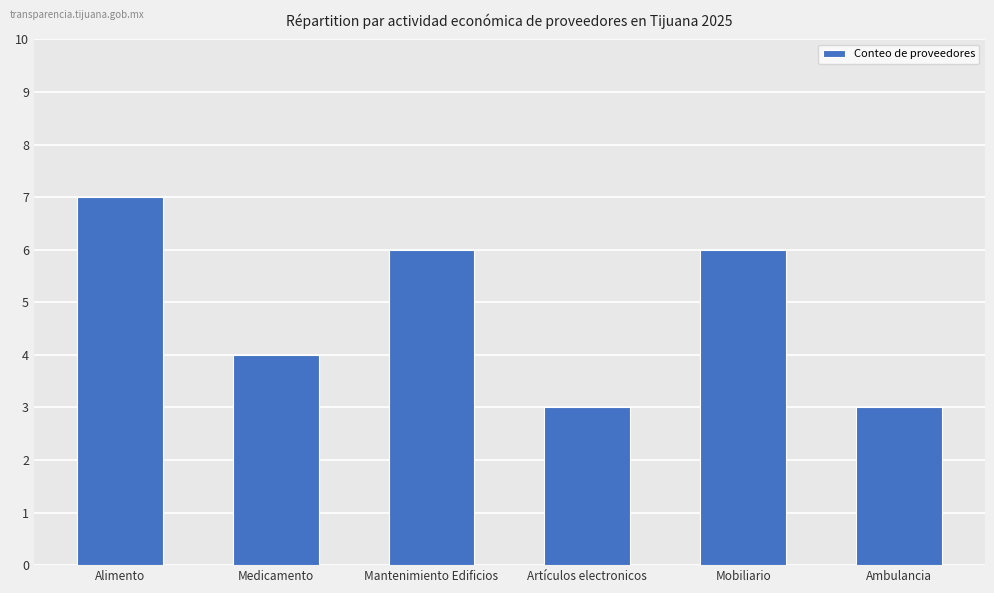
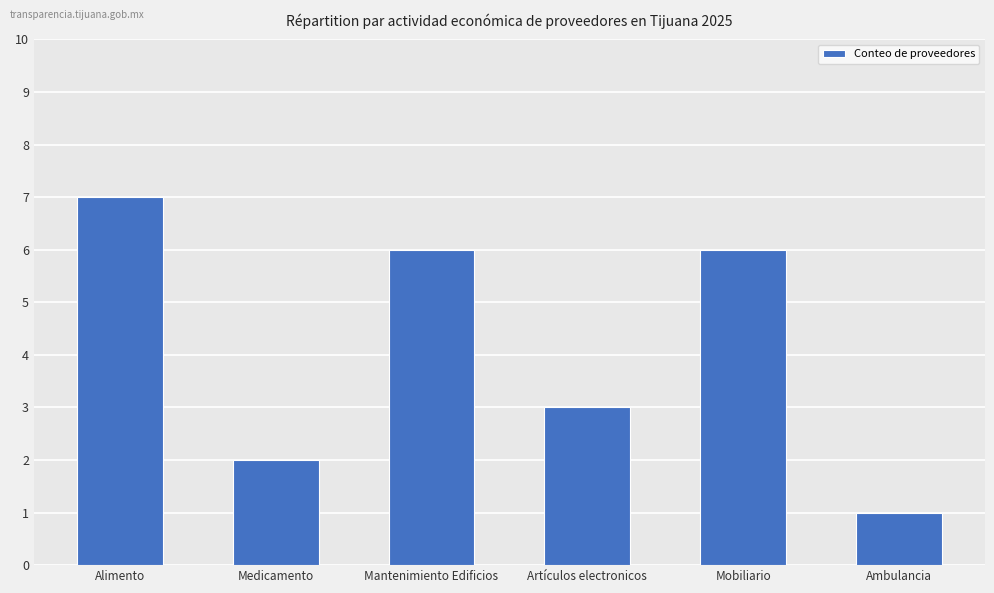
  {
    "Alimento": 7,
-   "Medicamento": 4,
+   "Medicamento": 2,
    "Mantenimiento Edificios": 6,
    "Artículos electronicos": 3,
    "Mobiliario": 6,
-   "Ambulancia": 3
+   "Ambulancia": 1
  }
